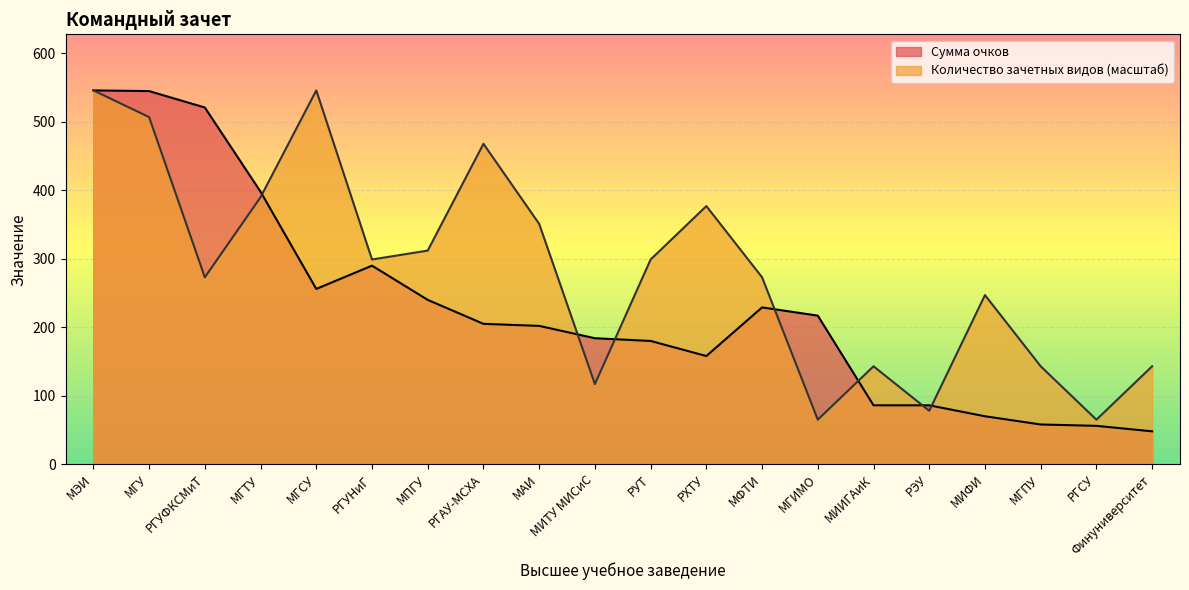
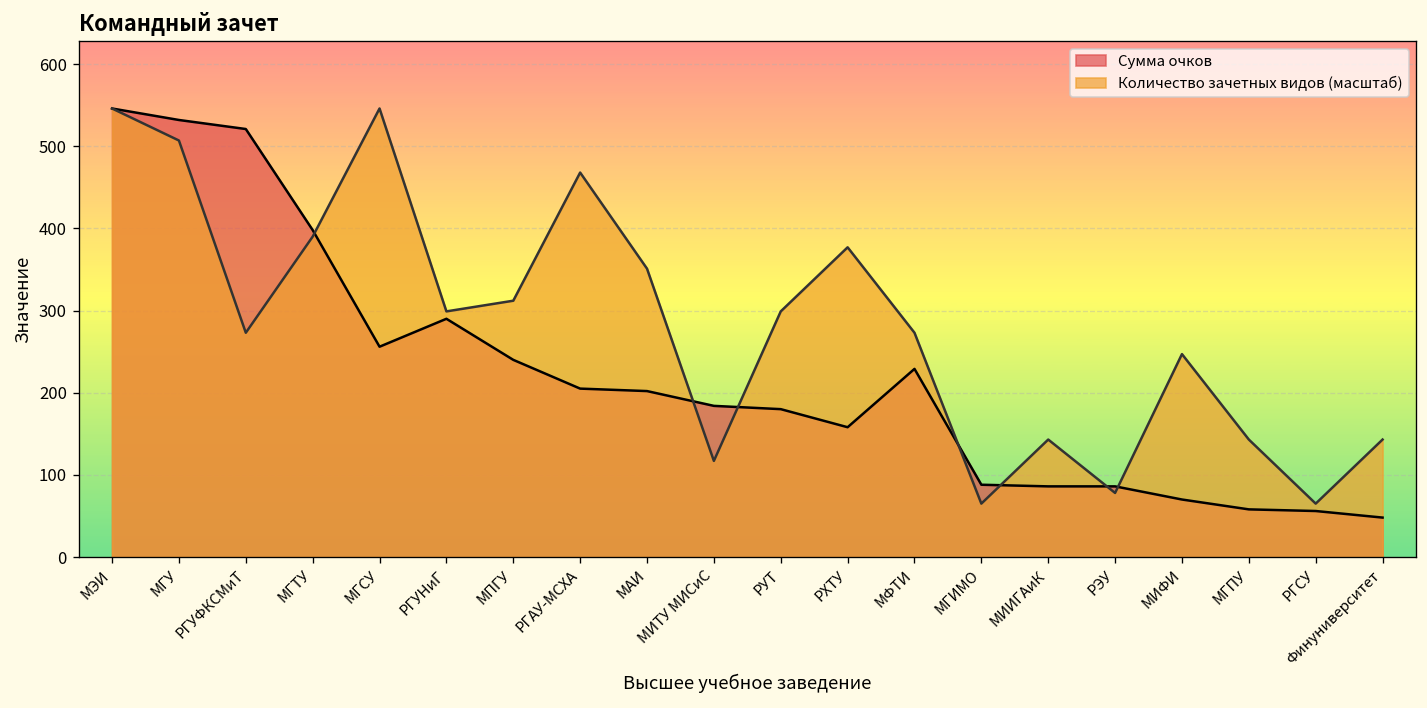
  {
    "Сумма очков": {
-     "МГУ": 550,
+     "МГУ": 530,
      "РГУФКСМиТ": 520,
      "МГТУ": 400,
      "МГСУ": 260,
      "РГУНиГ": 290,
      "МПГУ": 240,
      "РГАУ-МСХА": 210,
      "МАИ": 200,
      "МИТУ МИСиС": 180,
      "РУТ": 180,
      "РХТУ": 160,
      "МФТИ": 230,
-     "МГИМО": 220,
+     "МГИМО": 90,
      "МИИГАиК": 90,
      "РЭУ": 90,
      "МИФИ": 70,
      "МГПУ": 60,
      "РГСУ": 60,
      "Финуниверситет": 50
    },
    "Количество зачетных видов (масштаб)": {
      "МГУ": 510,
      "РГУФКСМиТ": 270,
      "МГТУ": 390,
      "МГСУ": 550,
      "РГУНиГ": 300,
      "МПГУ": 310,
      "РГАУ-МСХА": 470,
      "МАИ": 350,
      "МИТУ МИСиС": 120,
      "РУТ": 300,
      "РХТУ": 380,
      "МФТИ": 270,
      "МГИМО": 70,
      "МИИГАиК": 140,
      "РЭУ": 80,
      "МИФИ": 250,
      "МГПУ": 140,
      "РГСУ": 70,
      "Финуниверситет": 140
    }
  }
